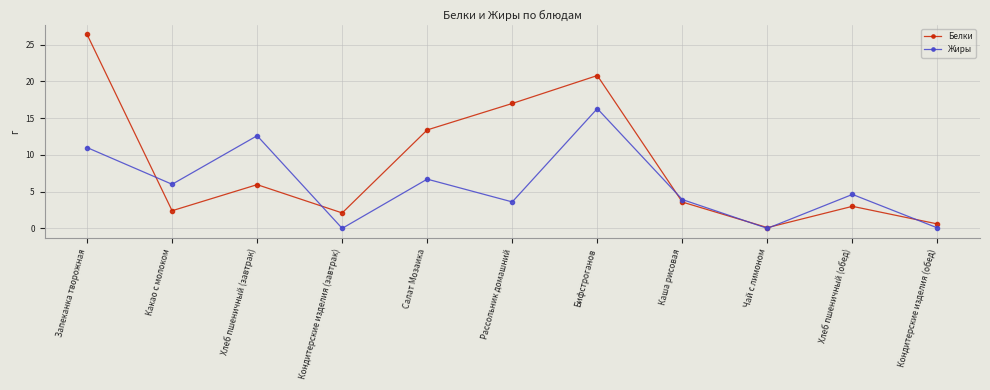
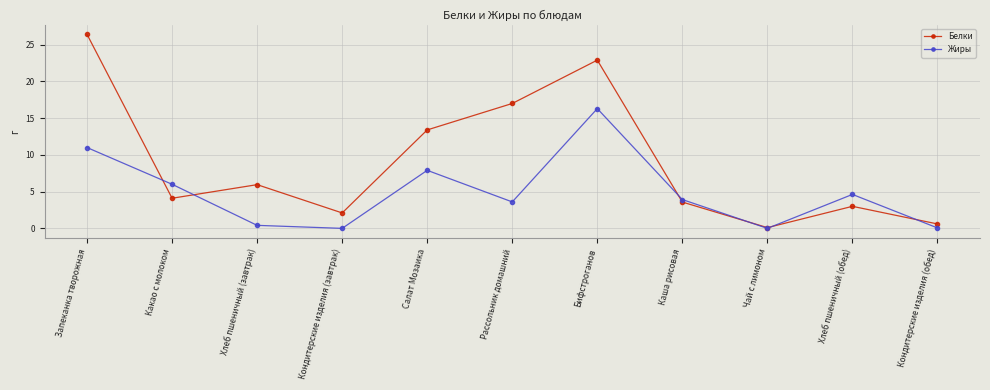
  {
    "Белки": {
      "Запеканка творожная": 26,
-     "Какао с молоком": 2,
+     "Какао с молоком": 4,
      "Хлеб пшеничный (завтрак)": 6,
      "Кондитерские изделия (завтрак)": 2,
      "Салат Мозаика": 13,
      "Рассольник домашний": 17,
-     "Бифстроганов": 21,
+     "Бифстроганов": 23,
      "Хлеб пшеничный (обед)": 3,
      "Кондитерские изделия (обед)": 1
    },
    "Жиры": {
      "Запеканка творожная": 11,
      "Какао с молоком": 6,
-     "Хлеб пшеничный (завтрак)": 13,
+     "Хлеб пшеничный (завтрак)": 0,
      "Кондитерские изделия (завтрак)": 0,
-     "Салат Мозаика": 7,
+     "Салат Мозаика": 8,
      "Рассольник домашний": 4,
      "Бифстроганов": 16,
      "Хлеб пшеничный (обед)": 5,
      "Кондитерские изделия (обед)": 0
    }
  }
